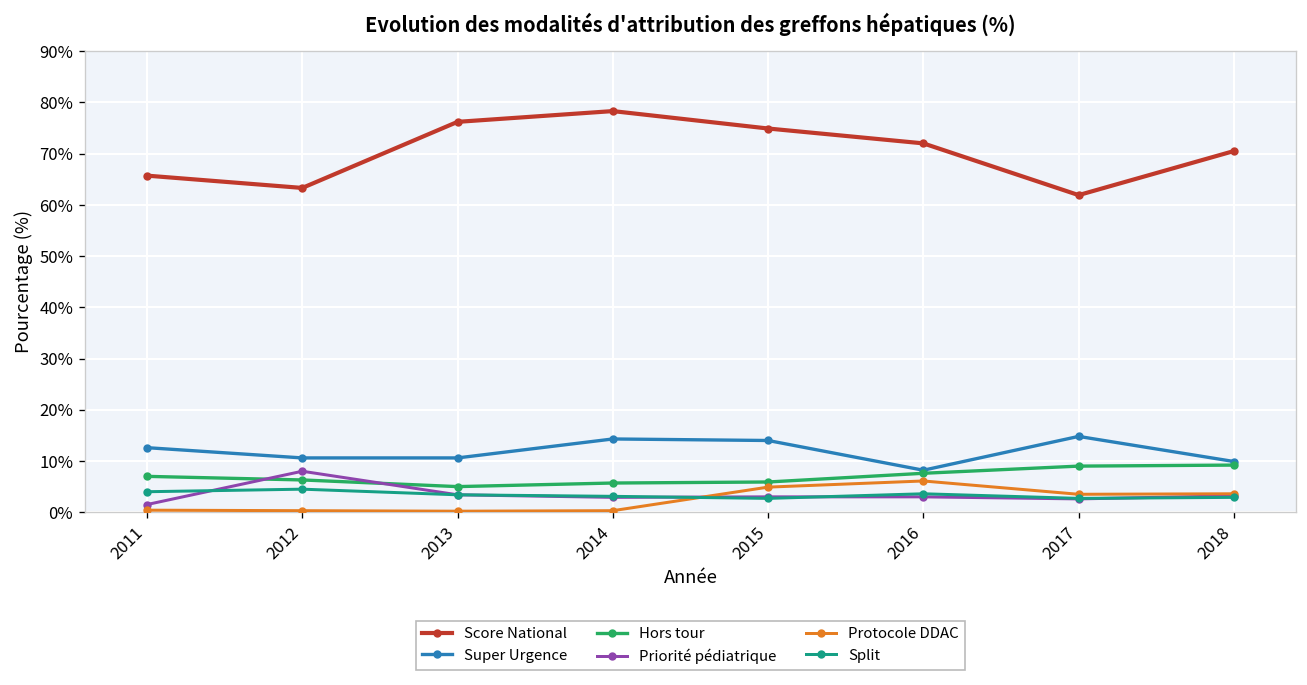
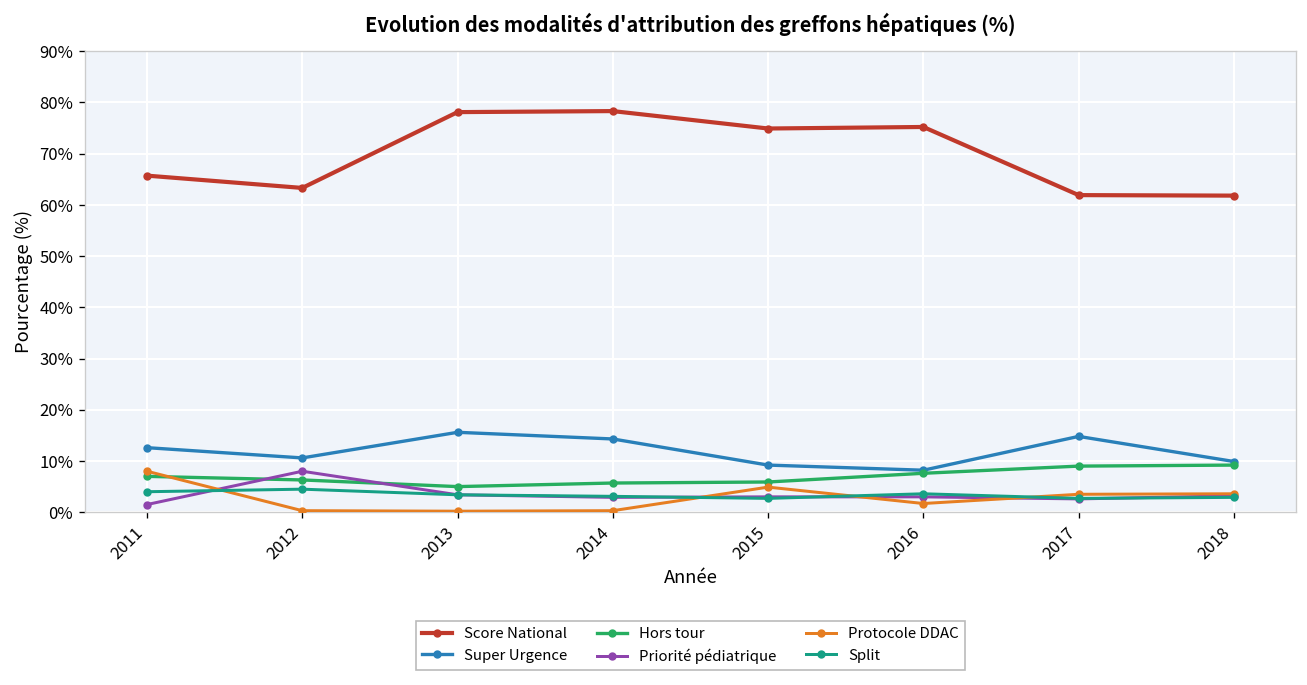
  {
    "Score National": {
      "2011": "66%",
      "2012": "63%",
-     "2013": "76%",
+     "2013": "78%",
      "2014": "78%",
      "2015": "75%",
-     "2016": "72%",
+     "2016": "75%",
      "2017": "62%",
-     "2018": "71%"
+     "2018": "62%"
    },
    "Super Urgence": {
      "2011": "13%",
      "2012": "11%",
-     "2013": "11%",
+     "2013": "16%",
      "2014": "14%",
-     "2015": "14%",
+     "2015": "9%",
      "2016": "8%",
      "2017": "15%",
      "2018": "10%"
    },
    "Priorité pédiatrique": {
      "2011": "2%",
      "2012": "8%",
      "2016": "3%"
    },
    "Protocole DDAC": {
-     "2011": "0%",
+     "2011": "8%",
      "2012": "0%",
      "2013": "0%",
      "2014": "0%",
      "2015": "5%",
-     "2016": "6%",
+     "2016": "2%",
      "2017": "4%"
    }
  }
